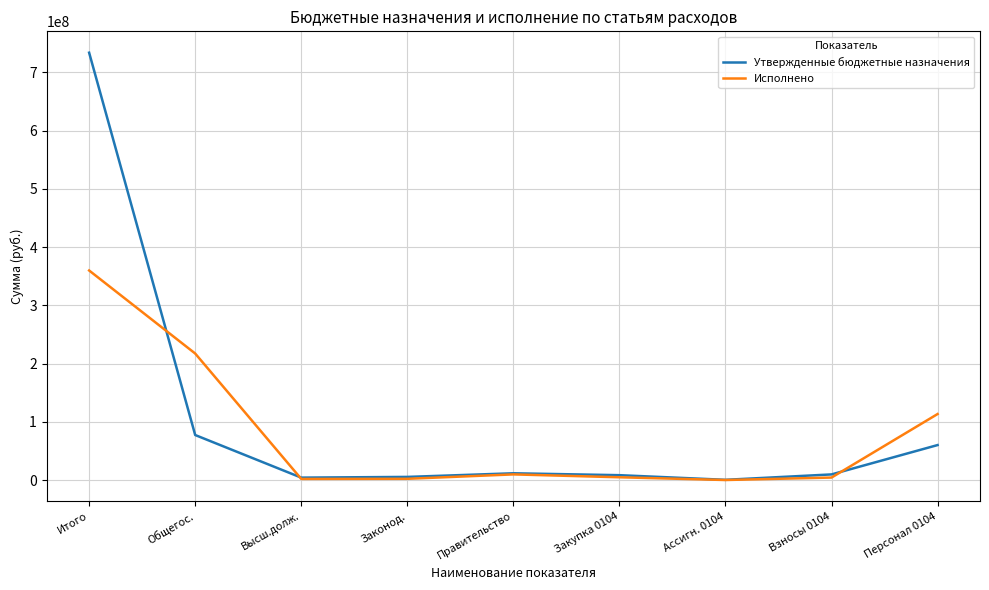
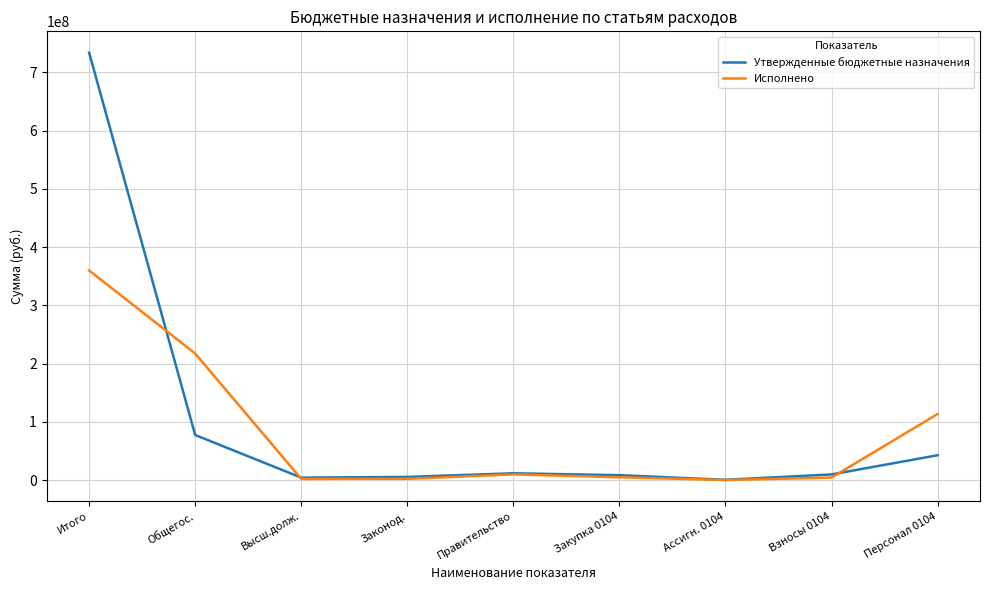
  {
    "Утвержденные бюджетные назначения": {
      "Итого": 730000000,
      "Общегос.": 80000000,
      "Взносы 0104": 10000000,
-     "Персонал 0104": 60000000
+     "Персонал 0104": 40000000
    },
    "Исполнено": {
      "Итого": 360000000,
      "Общегос.": 220000000,
      "Взносы 0104": 0,
      "Персонал 0104": 110000000
    }
  }
